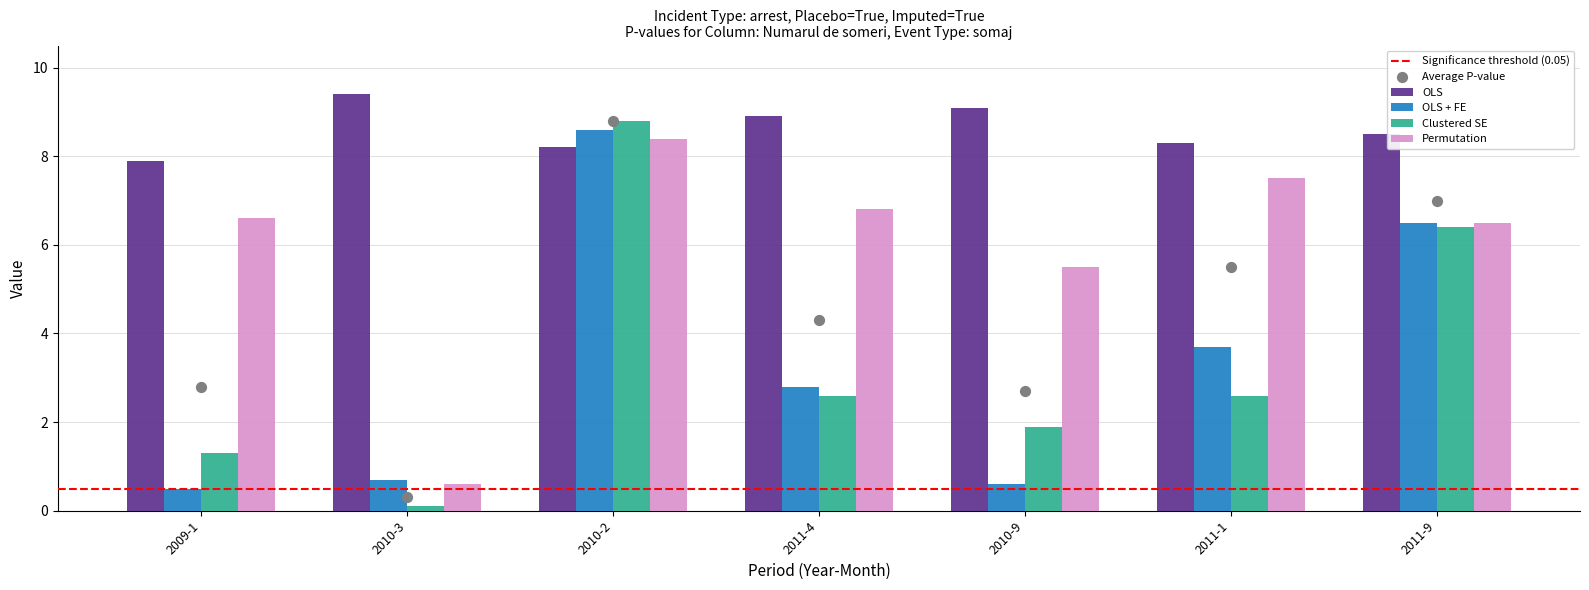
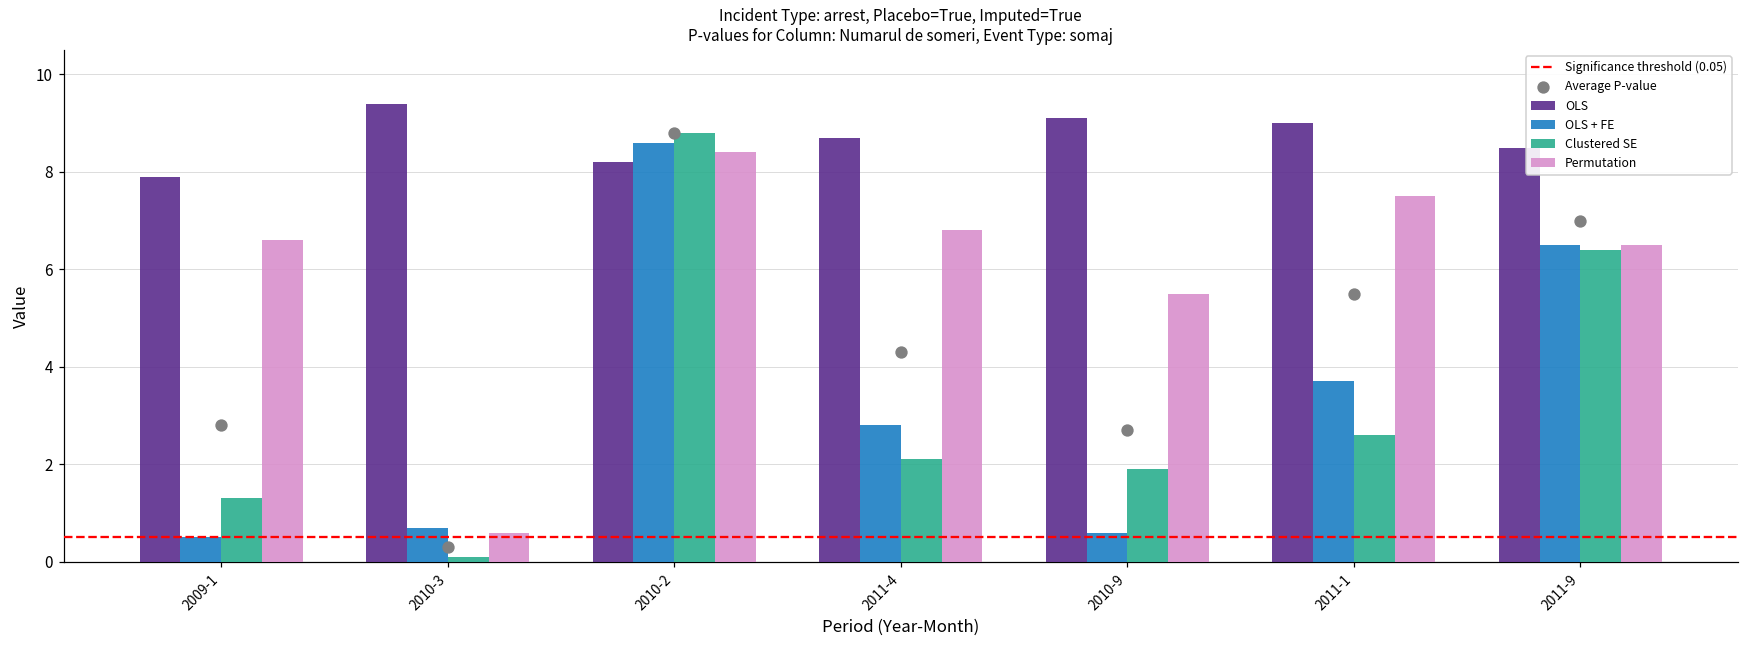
  {
    "OLS": {
      "2009-1": 7.9,
      "2010-3": 9.4,
      "2010-2": 8.2,
-     "2011-4": 8.9,
+     "2011-4": 8.7,
      "2010-9": 9.1,
-     "2011-1": 8.3,
+     "2011-1": 9.0,
      "2011-9": 8.5
    },
    "OLS + FE": {
      "2009-1": 0.5,
      "2010-3": 0.7,
      "2010-2": 8.6,
      "2011-4": 2.8,
      "2010-9": 0.6,
      "2011-1": 3.7,
      "2011-9": 6.5
    },
    "Clustered SE": {
      "2009-1": 1.3,
      "2010-3": 0.1,
      "2010-2": 8.8,
-     "2011-4": 2.6,
+     "2011-4": 2.1,
      "2010-9": 1.9,
      "2011-1": 2.6,
      "2011-9": 6.4
    },
    "Permutation": {
      "2009-1": 6.6,
      "2010-3": 0.6,
      "2010-2": 8.4,
      "2011-4": 6.8,
      "2010-9": 5.5,
      "2011-1": 7.5,
      "2011-9": 6.5
    }
  }
